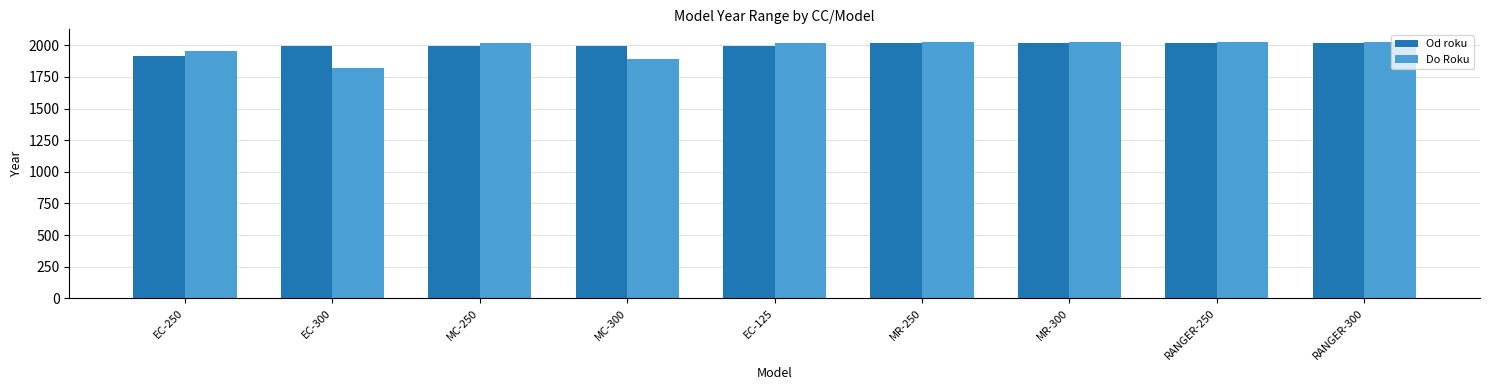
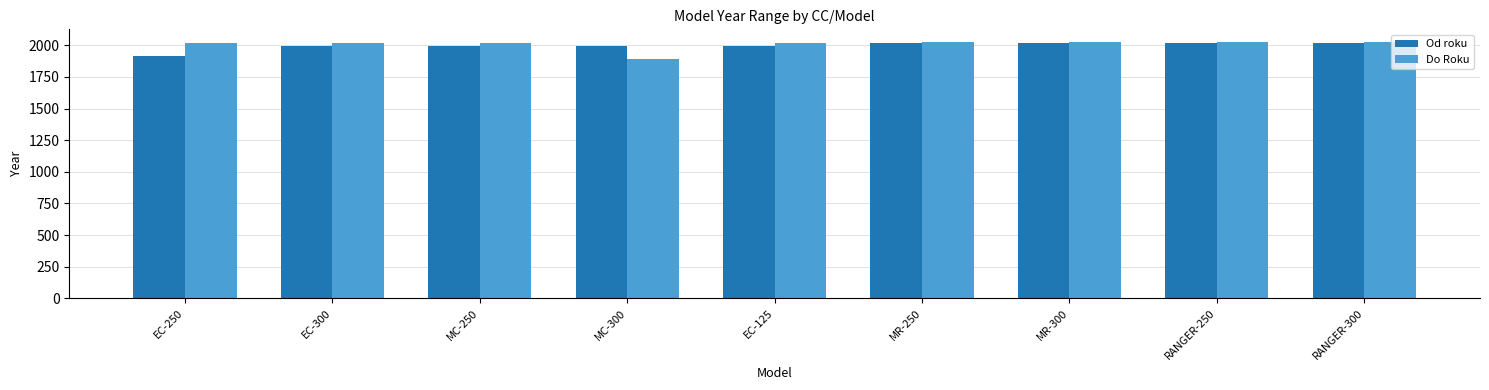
  {
    "Od roku": {
      "EC-250": 1910,
      "EC-300": 2000,
      "MC-250": 2000,
      "MC-300": 2000,
      "EC-125": 2000,
      "MR-250": 2020,
      "MR-300": 2020,
      "RANGER-250": 2020,
      "RANGER-300": 2020
    },
    "Do Roku": {
-     "EC-250": 1950,
-     "EC-300": 1820,
+     "EC-250": 2020,
+     "EC-300": 2020,
      "MC-250": 2020,
      "MC-300": 1890,
      "EC-125": 2020,
      "MR-250": 2030,
      "MR-300": 2030,
      "RANGER-250": 2030,
      "RANGER-300": 2030
    }
  }
